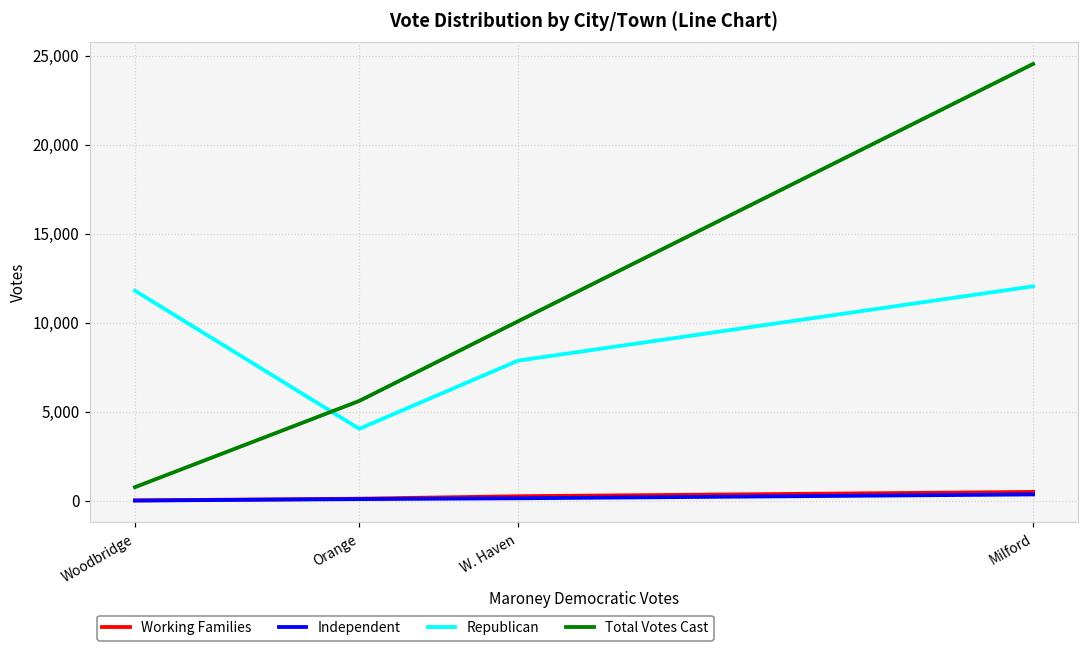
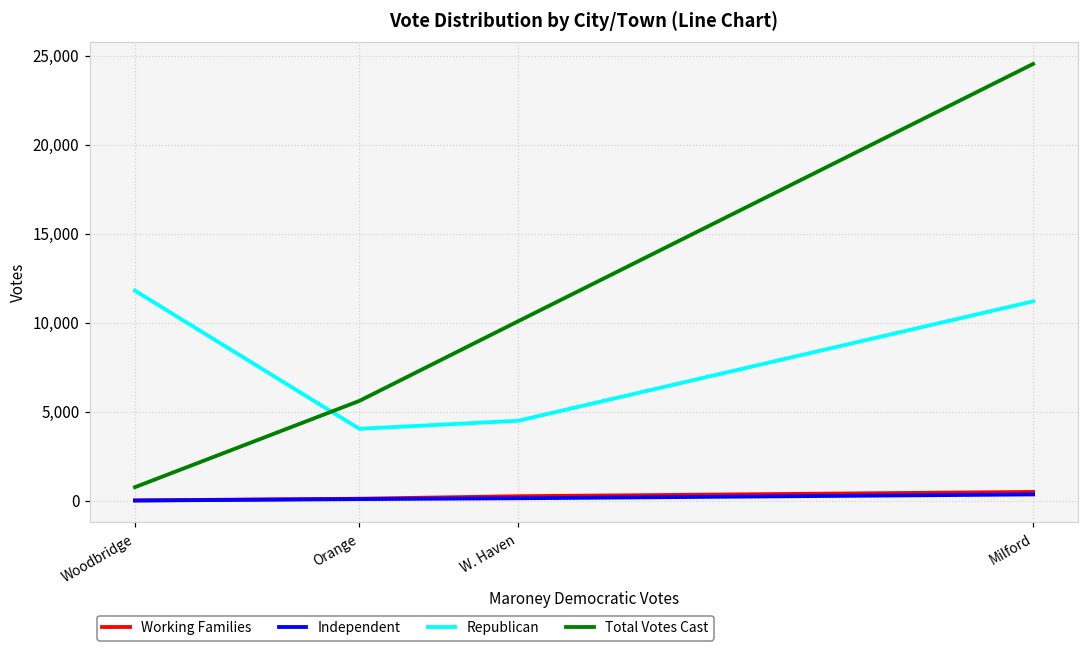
  {
    "Republican": {
      "Woodbridge": "11,800",
      "Orange": "4,000",
-     "W. Haven": "7,900",
-     "Milford": "12,000"
+     "W. Haven": "4,500",
+     "Milford": "11,200"
    },
    "Total Votes Cast": {
      "Woodbridge": "800",
      "Orange": "5,600",
      "W. Haven": "10,100",
      "Milford": "24,500"
    }
  }
